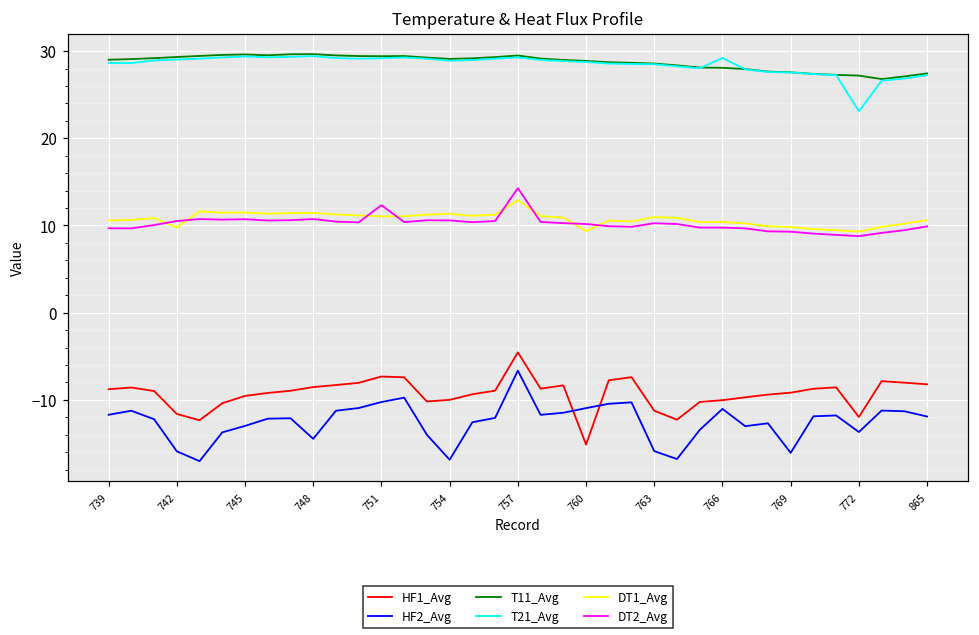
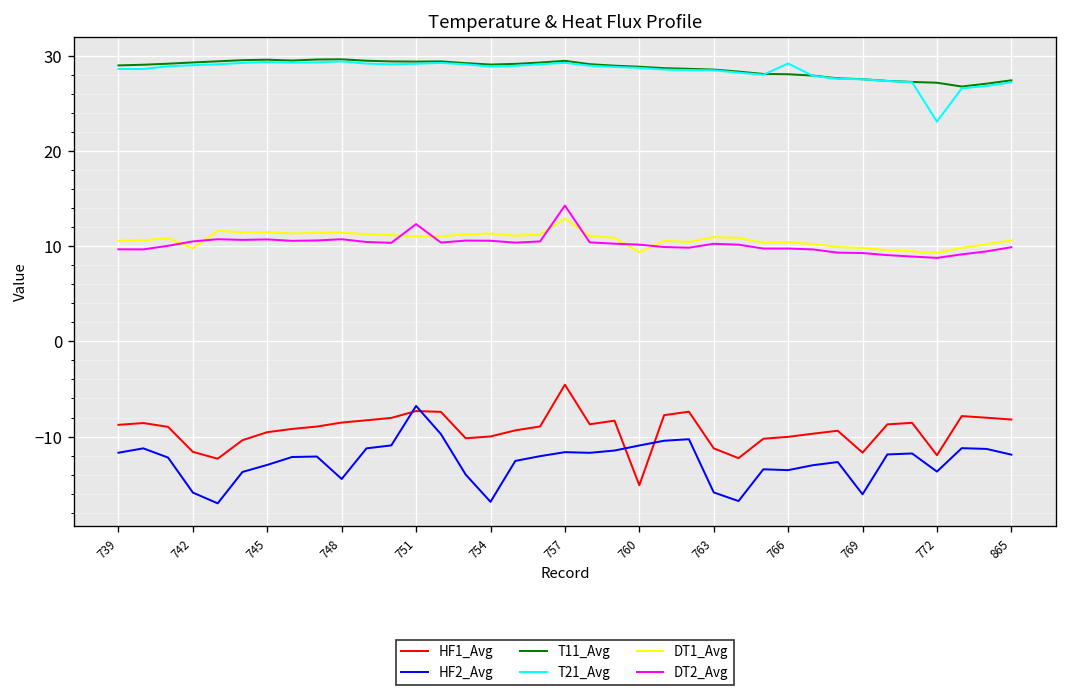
  {
    "HF1_Avg": {
      "739": -9,
      "742": -12,
      "745": -10,
      "748": -9,
      "751": -7,
      "754": -10,
      "757": -5,
      "760": -15,
      "763": -11,
      "766": -10,
-     "769": -9,
+     "769": -12,
      "772": -12,
      "865": -8
    },
    "HF2_Avg": {
      "739": -12,
      "742": -16,
      "745": -13,
      "748": -14,
-     "751": -10,
+     "751": -7,
      "754": -17,
-     "757": -7,
+     "757": -12,
      "760": -11,
      "763": -16,
-     "766": -11,
+     "766": -14,
      "769": -16,
      "772": -14,
      "865": -12
    },
    "T11_Avg": {
      "739": 29,
      "766": 28,
      "772": 27
    },
    "T21_Avg": {
      "739": 29,
      "766": 29,
      "772": 23
    },
    "DT1_Avg": {
      "739": 11,
      "742": 10,
      "745": 11,
      "748": 11,
      "751": 11,
      "754": 11,
      "757": 13,
      "760": 9,
      "763": 11,
      "766": 10,
      "769": 10,
      "772": 9,
      "865": 11
    },
    "DT2_Avg": {
      "739": 10,
      "742": 11,
      "745": 11,
      "748": 11,
      "751": 12,
      "754": 11,
      "757": 14,
      "760": 10,
      "763": 10,
      "766": 10,
      "769": 9,
      "772": 9,
      "865": 10
    }
  }
